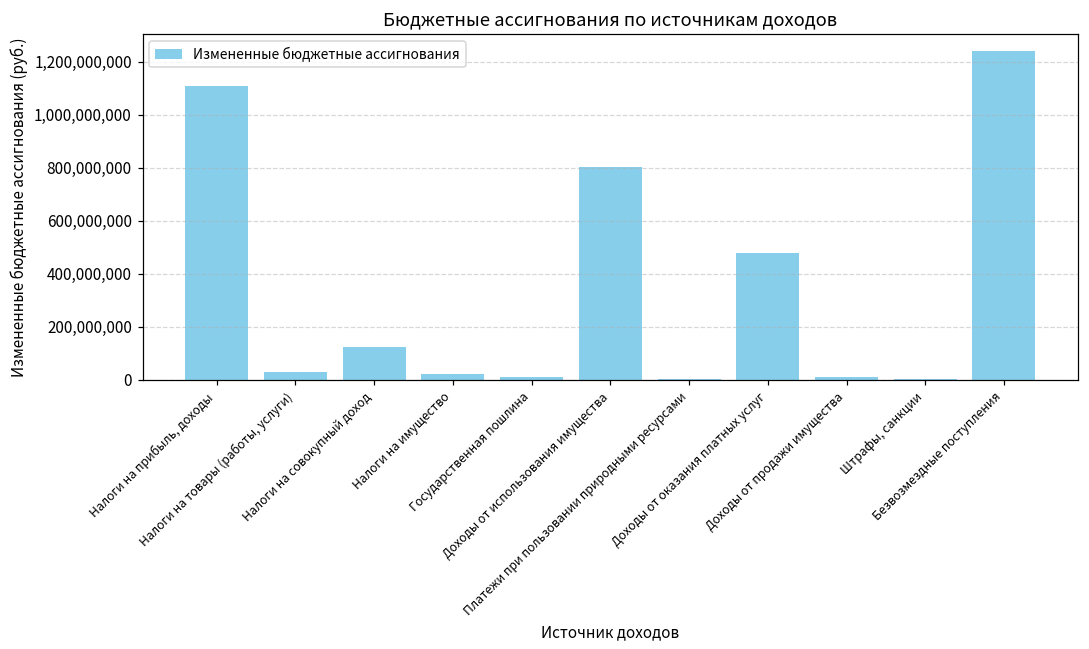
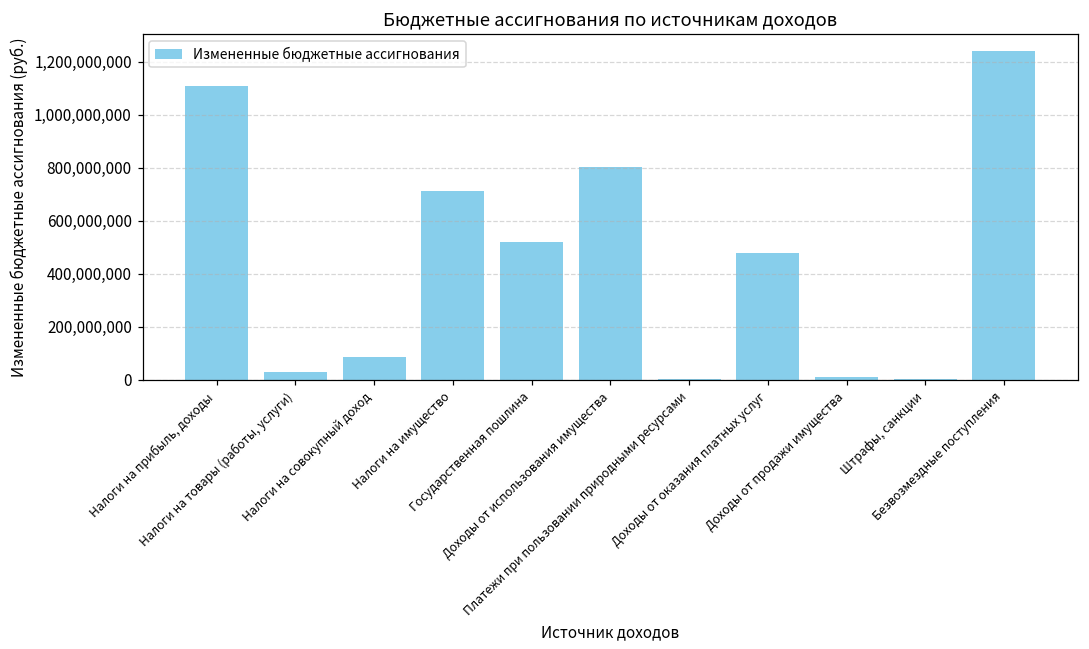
  {
    "Налоги на прибыль, доходы": "1,110,000,000",
    "Налоги на товары (работы, услуги)": "30,000,000",
-   "Налоги на совокупный доход": "120,000,000",
-   "Налоги на имущество": "20,000,000",
-   "Государственная пошлина": "10,000,000",
+   "Налоги на совокупный доход": "90,000,000",
+   "Налоги на имущество": "710,000,000",
+   "Государственная пошлина": "520,000,000",
    "Доходы от использования имущества": "800,000,000",
    "Доходы от оказания платных услуг": "480,000,000",
    "Доходы от продажи имущества": "10,000,000",
    "Безвозмездные поступления": "1,240,000,000"
  }
